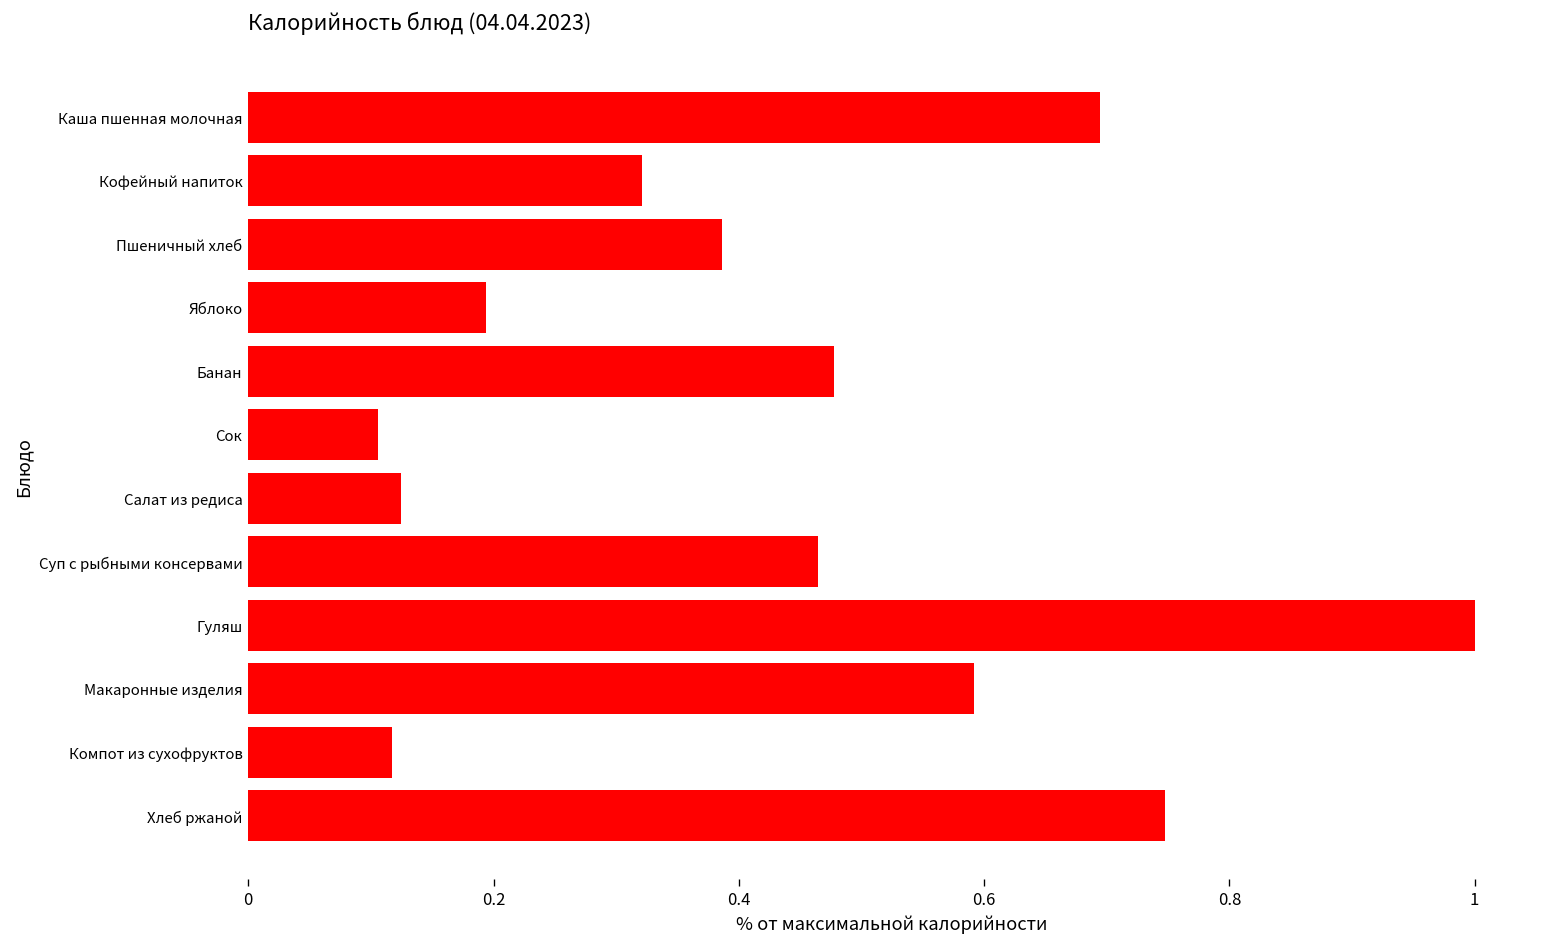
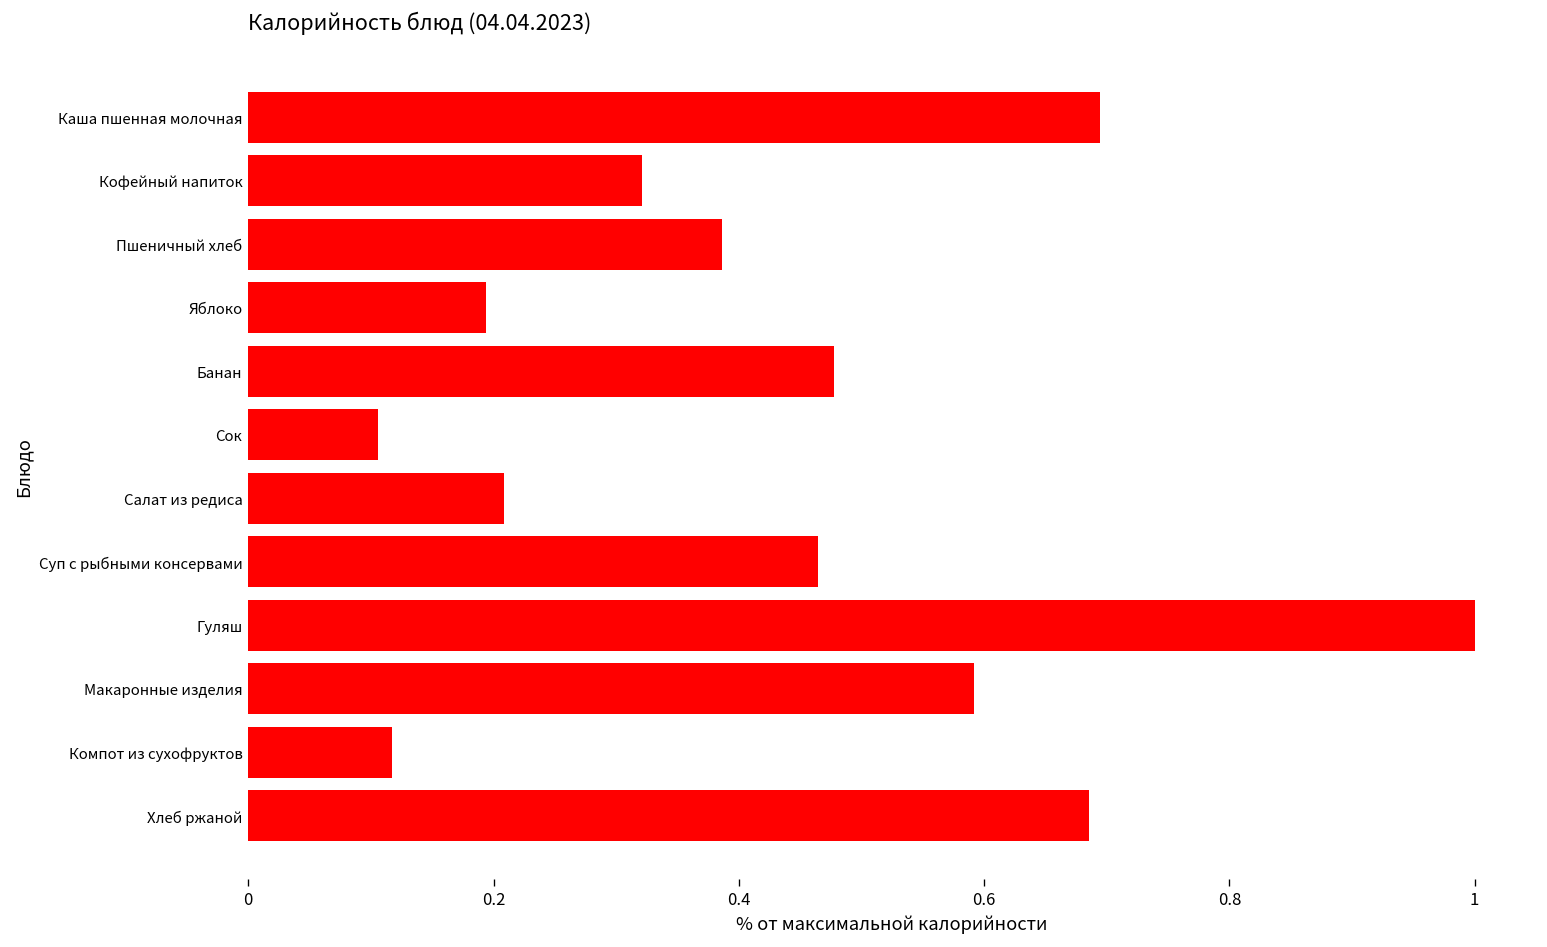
  {
    "Каша пшенная молочная": 0.695,
    "Кофейный напиток": 0.321,
    "Пшеничный хлеб": 0.387,
    "Яблоко": 0.194,
    "Банан": 0.477,
    "Сок": 0.106,
-   "Салат из редиса": 0.124,
+   "Салат из редиса": 0.209,
    "Суп с рыбными консервами": 0.465,
    "Гуляш": 1.000,
    "Макаронные изделия": 0.592,
    "Компот из сухофруктов": 0.117,
-   "Хлеб ржаной": 0.748
+   "Хлеб ржаной": 0.686
  }
